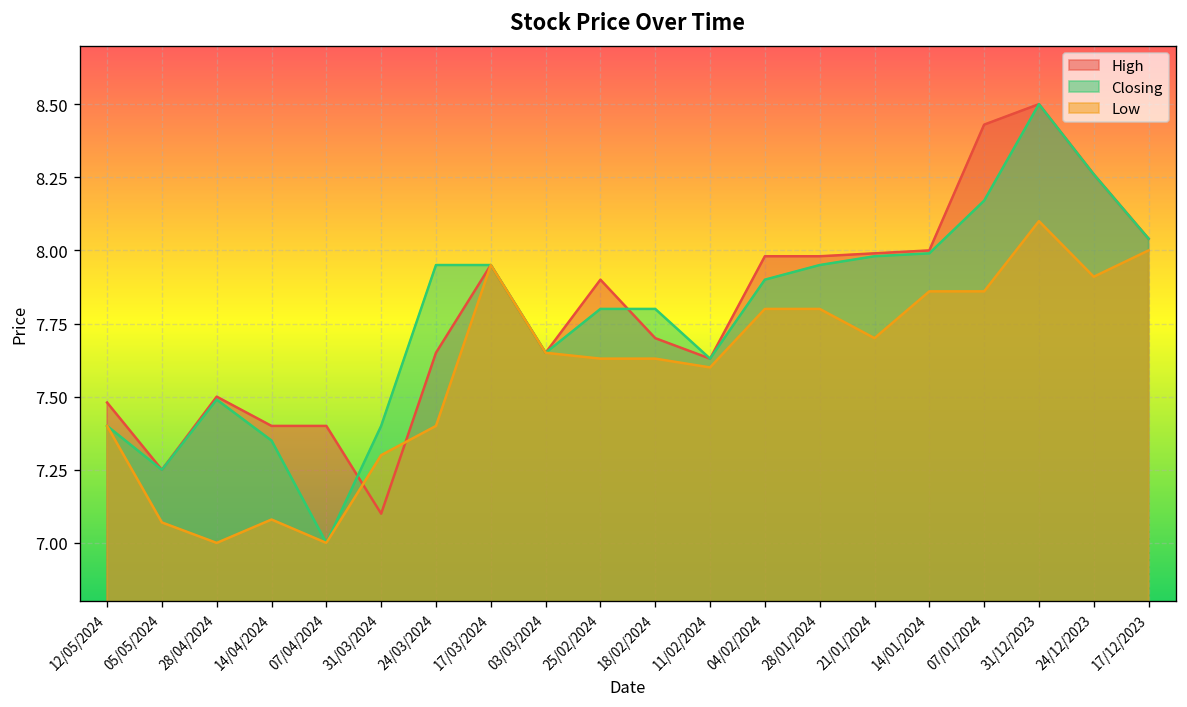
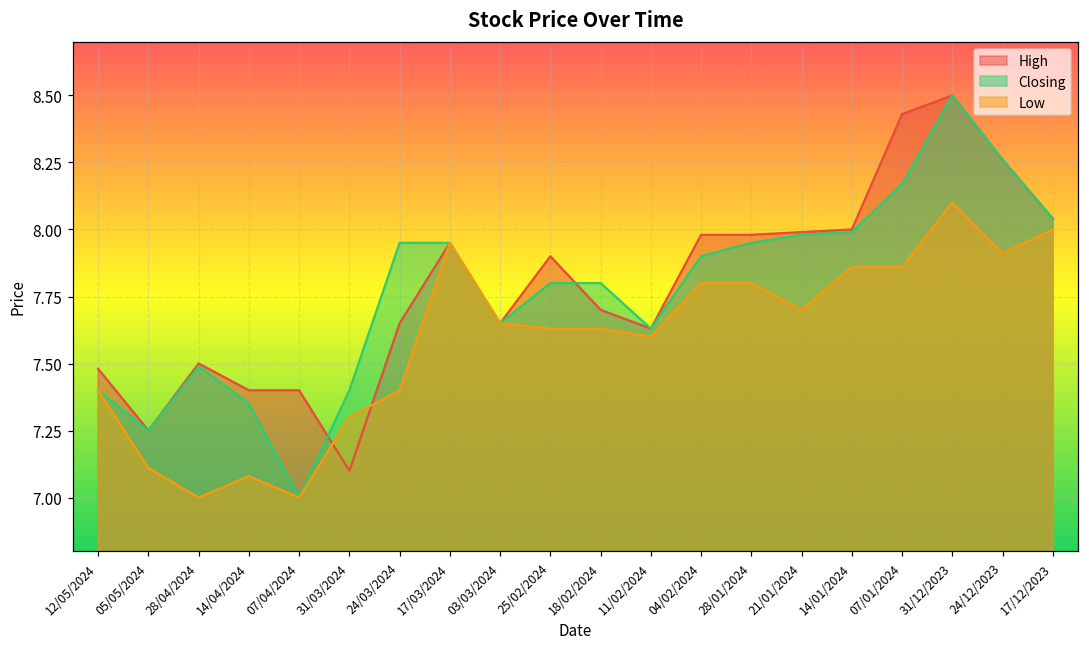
  {
    "High": {
      "12/05/2024": 7.48,
      "14/04/2024": 7.40,
      "07/04/2024": 7.40,
      "31/03/2024": 7.10,
      "24/03/2024": 7.65,
      "25/02/2024": 7.90,
      "18/02/2024": 7.70,
      "04/02/2024": 7.98,
      "28/01/2024": 7.98,
      "07/01/2024": 8.43
    },
    "Closing": {
      "14/04/2024": 7.35,
      "31/03/2024": 7.40,
      "24/03/2024": 7.95,
      "25/02/2024": 7.80,
      "18/02/2024": 7.80,
      "04/02/2024": 7.90,
      "28/01/2024": 7.95,
      "07/01/2024": 8.17
    },
    "Low": {
-     "05/05/2024": 7.07,
+     "05/05/2024": 7.11,
      "28/04/2024": 7.00,
      "14/04/2024": 7.08,
      "31/03/2024": 7.30,
      "24/03/2024": 7.40,
      "25/02/2024": 7.63,
      "18/02/2024": 7.63,
      "11/02/2024": 7.60,
      "04/02/2024": 7.80,
      "28/01/2024": 7.80,
      "21/01/2024": 7.70,
      "14/01/2024": 7.86,
      "07/01/2024": 7.86,
      "31/12/2023": 8.10,
      "24/12/2023": 7.91,
      "17/12/2023": 8.00
    }
  }
